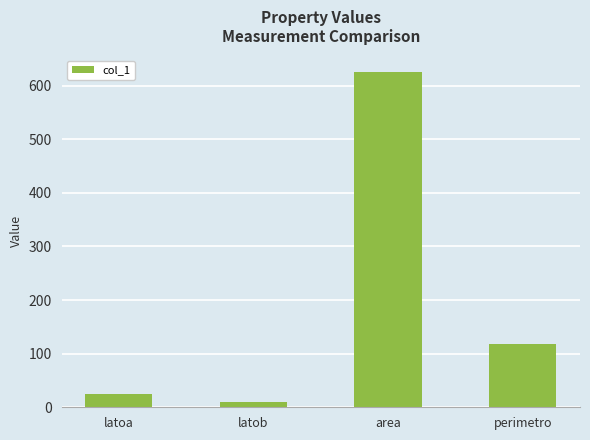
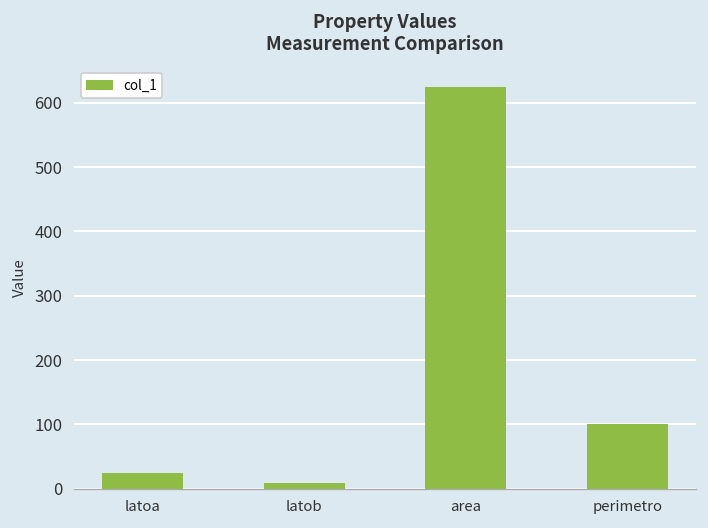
  {
    "latoa": 30,
    "latob": 10,
    "area": 630,
-   "perimetro": 120
+   "perimetro": 100
  }
